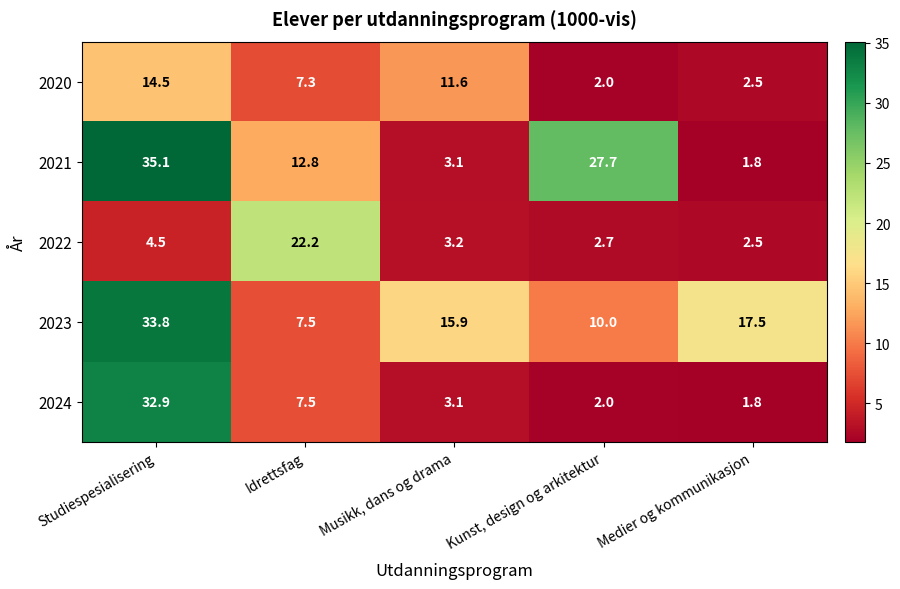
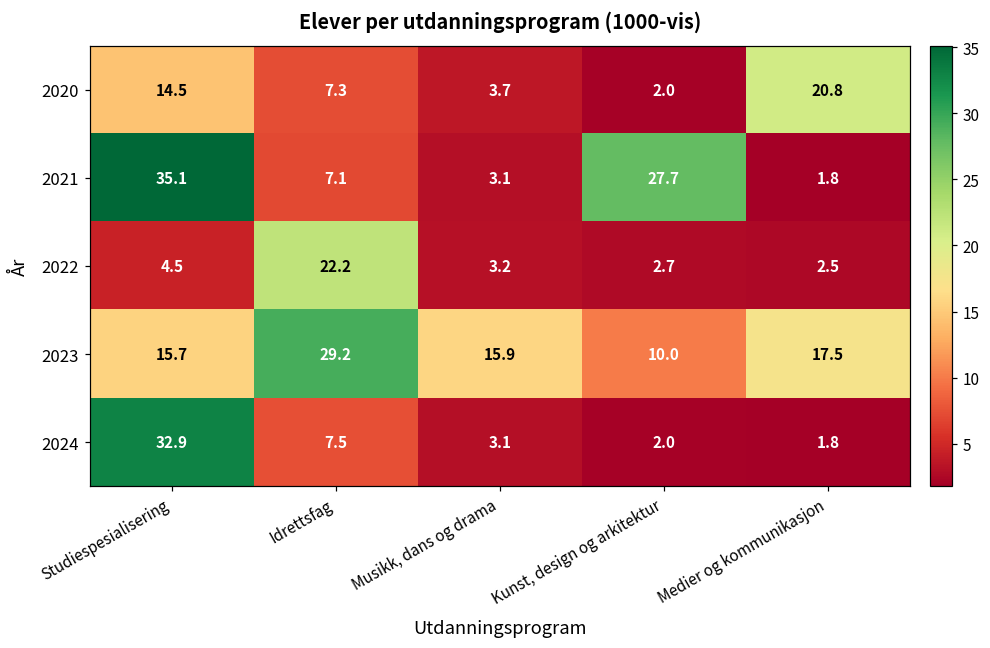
  {
    "2020": {
      "Studiespesialisering": 14.5,
      "Idrettsfag": 7.3,
-     "Musikk, dans og drama": 11.6,
+     "Musikk, dans og drama": 3.7,
      "Kunst, design og arkitektur": 2.0,
-     "Medier og kommunikasjon": 2.5
+     "Medier og kommunikasjon": 20.8
    },
    "2021": {
      "Studiespesialisering": 35.1,
-     "Idrettsfag": 12.8,
+     "Idrettsfag": 7.1,
      "Musikk, dans og drama": 3.1,
      "Kunst, design og arkitektur": 27.7,
      "Medier og kommunikasjon": 1.8
    },
    "2022": {
      "Studiespesialisering": 4.5,
      "Idrettsfag": 22.2,
      "Musikk, dans og drama": 3.2,
      "Kunst, design og arkitektur": 2.7,
      "Medier og kommunikasjon": 2.5
    },
    "2023": {
-     "Studiespesialisering": 33.8,
-     "Idrettsfag": 7.5,
+     "Studiespesialisering": 15.7,
+     "Idrettsfag": 29.2,
      "Musikk, dans og drama": 15.9,
      "Kunst, design og arkitektur": 10.0,
      "Medier og kommunikasjon": 17.5
    },
    "2024": {
      "Studiespesialisering": 32.9,
      "Idrettsfag": 7.5,
      "Musikk, dans og drama": 3.1,
      "Kunst, design og arkitektur": 2.0,
      "Medier og kommunikasjon": 1.8
    }
  }
